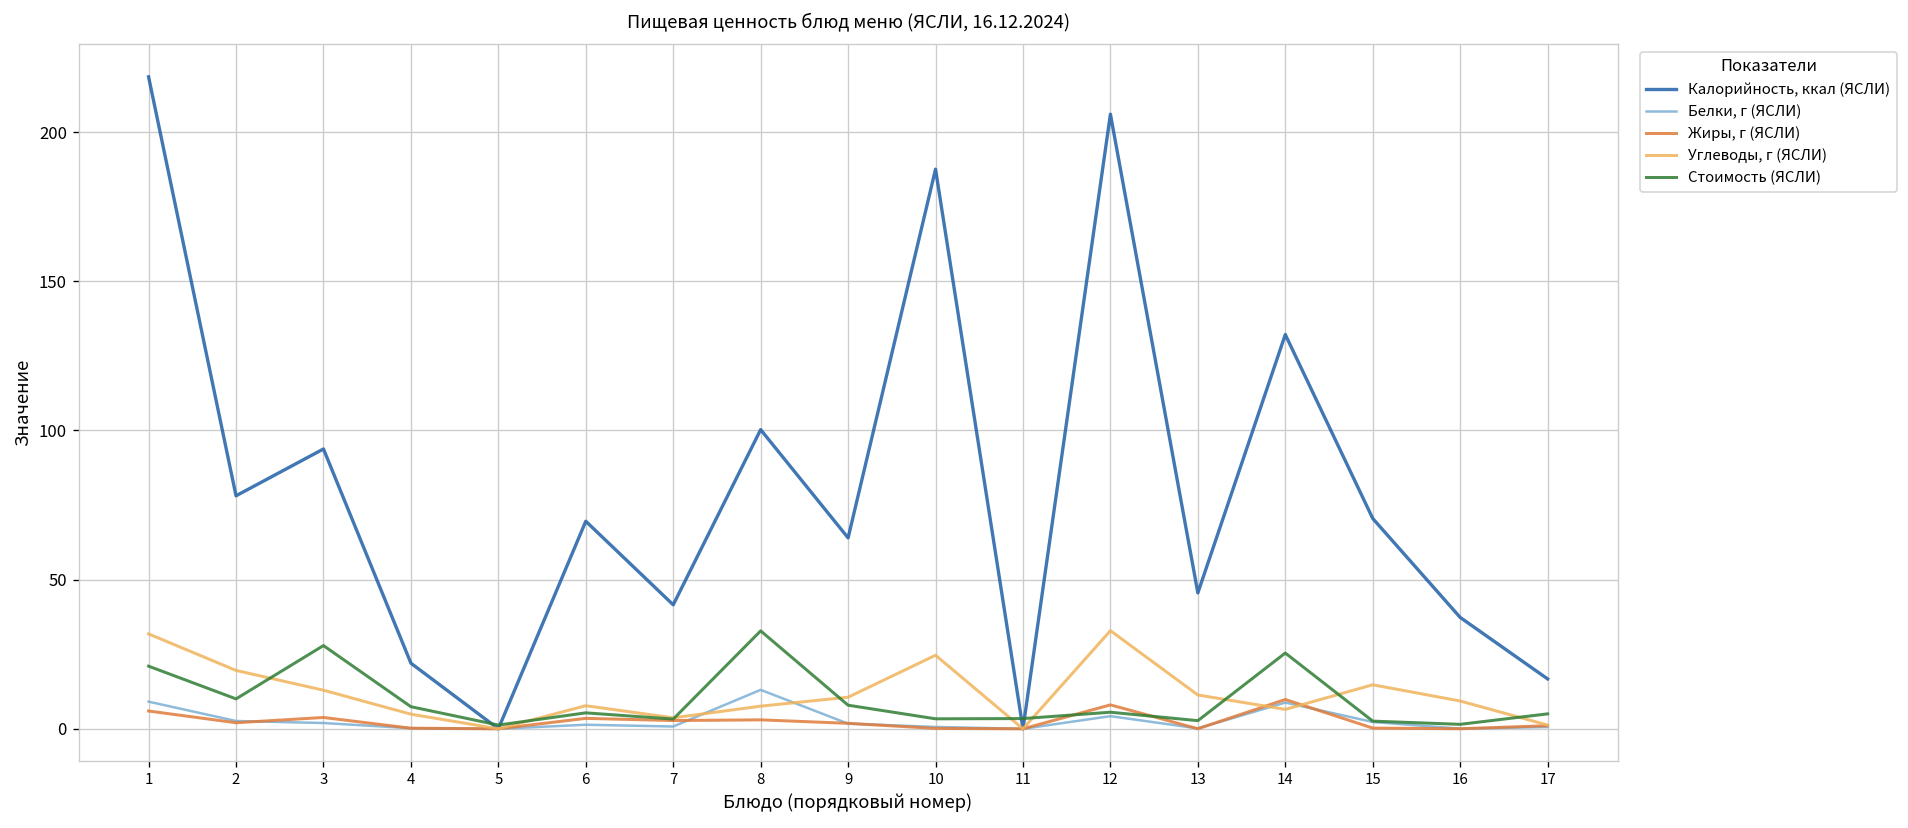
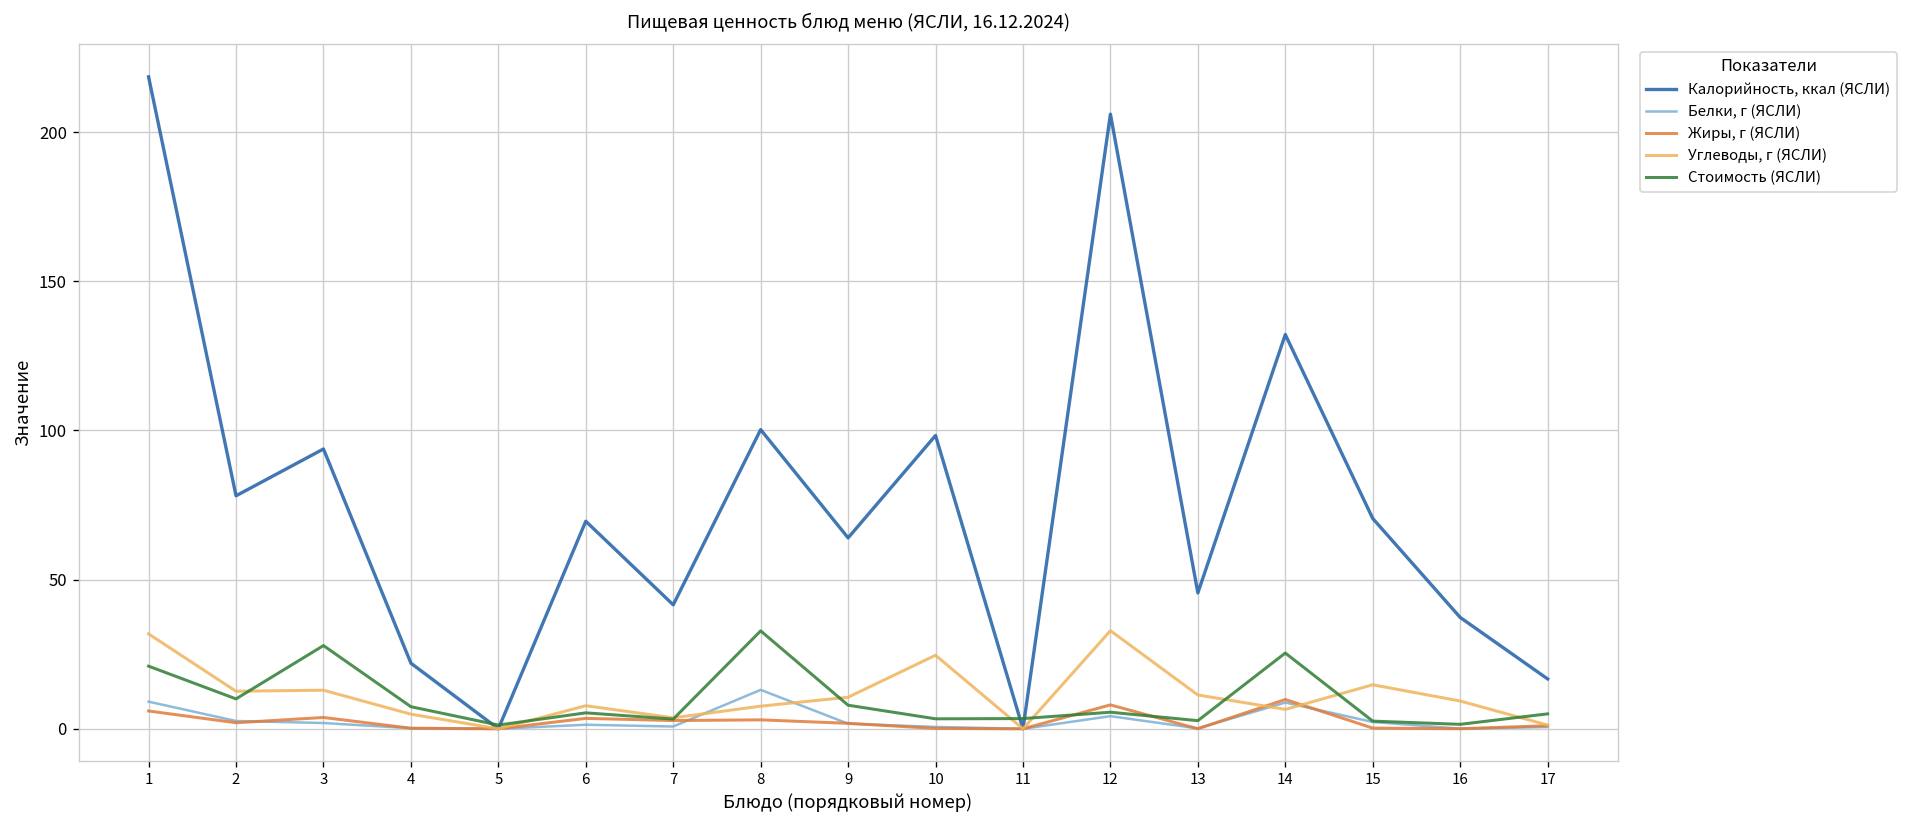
  {
    "Калорийность, ккал (ЯСЛИ)": {
      "1": 219,
      "2": 78,
      "3": 94,
      "4": 22,
      "6": 70,
      "7": 42,
      "8": 100,
      "9": 64,
-     "10": 188,
+     "10": 98,
      "12": 206,
      "13": 46,
      "14": 132,
      "15": 71,
      "16": 37,
      "17": 17
    },
    "Белки, г (ЯСЛИ)": {
      "1": 9,
      "3": 2,
      "6": 1,
      "7": 1,
      "8": 13,
      "12": 4,
      "14": 9
    },
    "Жиры, г (ЯСЛИ)": {
      "1": 6,
      "3": 4,
      "6": 4,
      "8": 3,
      "12": 8,
      "14": 10,
      "15": 0
    },
    "Углеводы, г (ЯСЛИ)": {
      "1": 32,
-     "2": 20,
+     "2": 13,
      "3": 13,
      "4": 5,
      "6": 8,
      "8": 8,
      "9": 11,
      "10": 25,
      "12": 33,
      "13": 11,
      "14": 7,
      "15": 15,
      "16": 9
    },
    "Стоимость (ЯСЛИ)": {
      "1": 21,
      "2": 10,
      "3": 28,
      "4": 7,
      "5": 1,
      "6": 5,
      "8": 33,
      "9": 8,
      "10": 3,
      "11": 3,
      "12": 6,
      "13": 3,
      "14": 25,
      "16": 2,
      "17": 5
    }
  }
